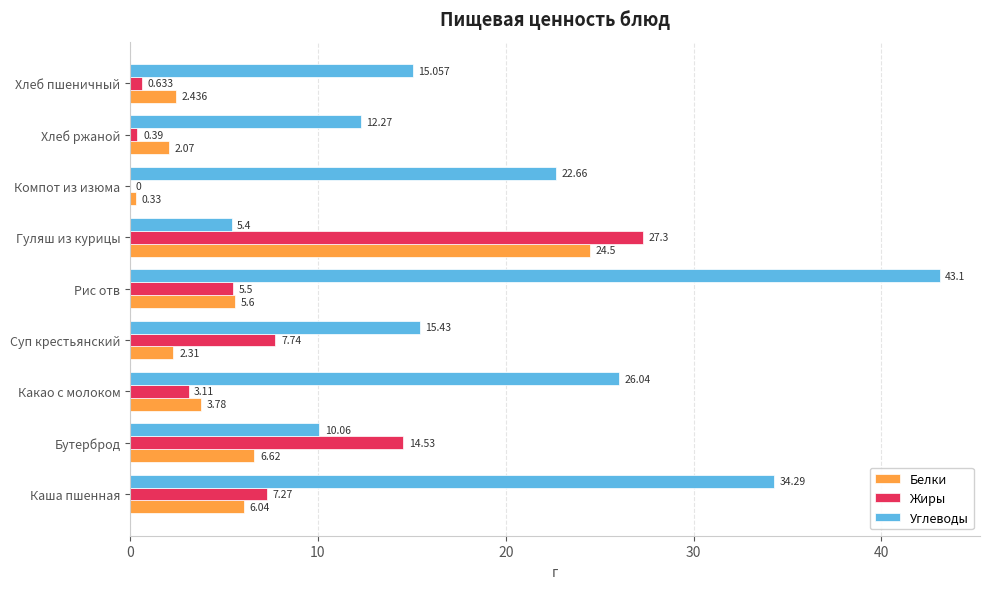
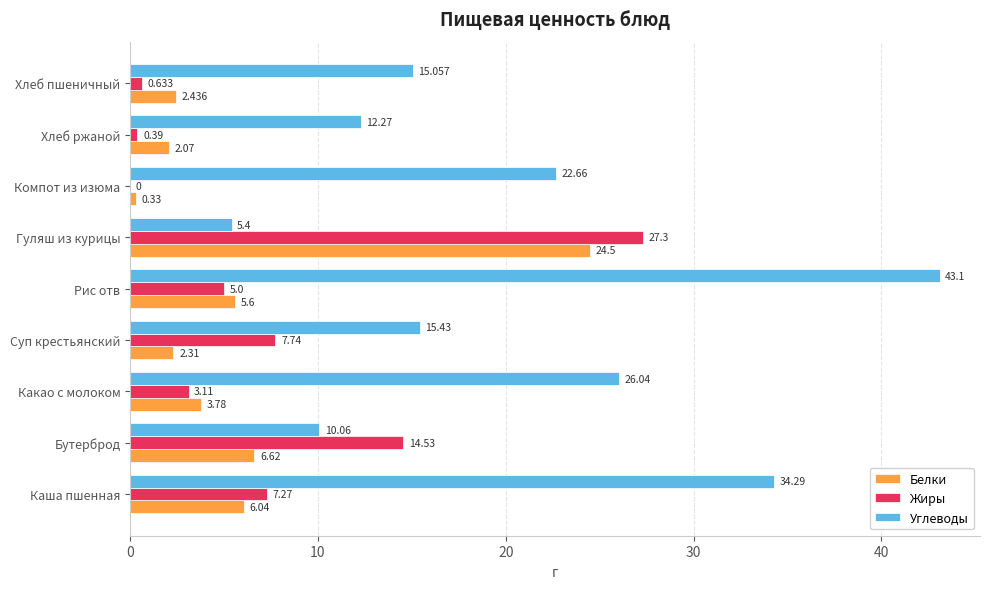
  {
    "Белки": {
      "Хлеб пшеничный": 2.436,
      "Хлеб ржаной": 2.07,
      "Компот из изюма": 0.33,
      "Гуляш из курицы": 24.5,
      "Рис отв": 5.6,
      "Суп крестьянский": 2.31,
      "Какао с молоком": 3.78,
      "Бутерброд": 6.62,
      "Каша пшенная": 6.04
    },
    "Жиры": {
      "Хлеб пшеничный": 0.633,
      "Хлеб ржаной": 0.39,
      "Компот из изюма": 0,
      "Гуляш из курицы": 27.3,
-     "Рис отв": 5.5,
+     "Рис отв": 5.0,
      "Суп крестьянский": 7.74,
      "Какао с молоком": 3.11,
      "Бутерброд": 14.53,
      "Каша пшенная": 7.27
    },
    "Углеводы": {
      "Хлеб пшеничный": 15.057,
      "Хлеб ржаной": 12.27,
      "Компот из изюма": 22.66,
      "Гуляш из курицы": 5.4,
      "Рис отв": 43.1,
      "Суп крестьянский": 15.43,
      "Какао с молоком": 26.04,
      "Бутерброд": 10.06,
      "Каша пшенная": 34.29
    }
  }
